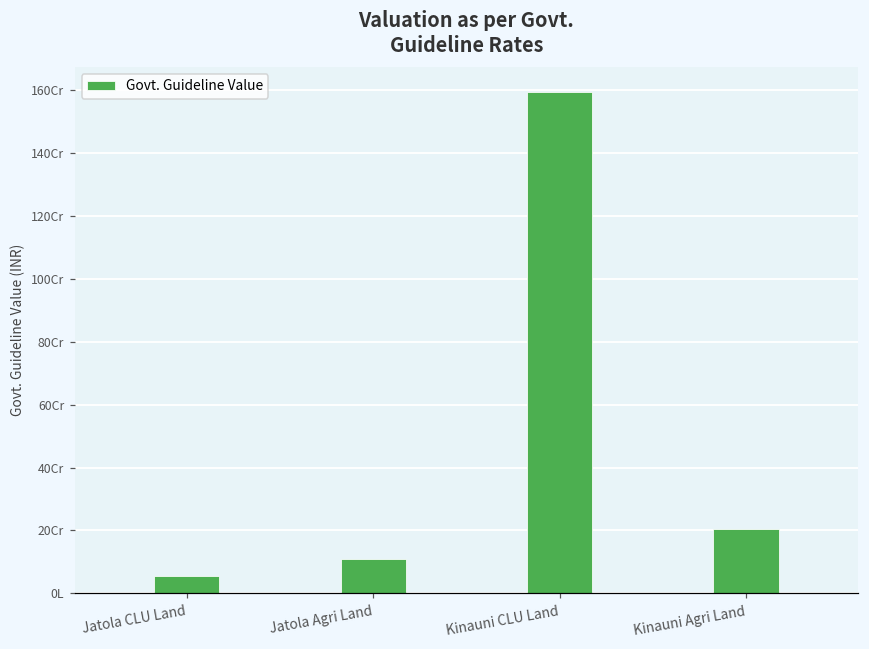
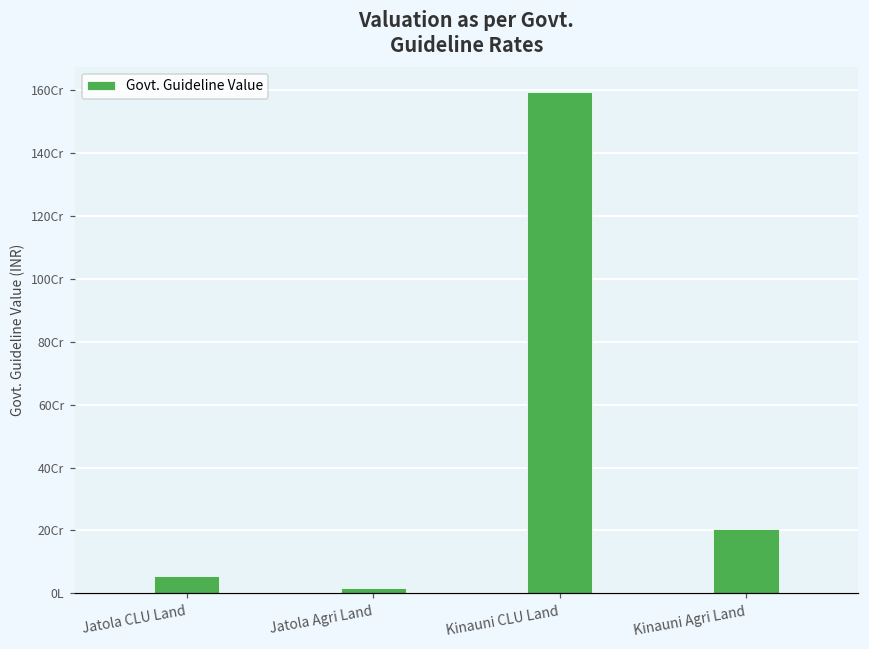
  {
    "Jatola CLU Land": "6Cr",
-   "Jatola Agri Land": "11Cr",
+   "Jatola Agri Land": "2Cr",
    "Kinauni CLU Land": "159Cr",
    "Kinauni Agri Land": "20Cr"
  }
